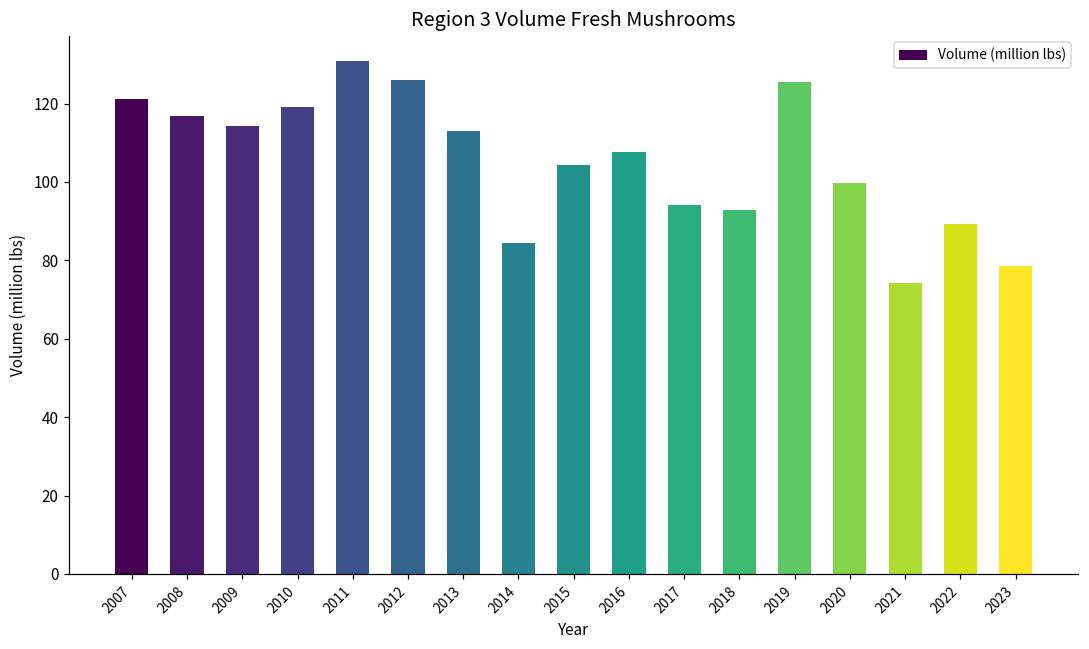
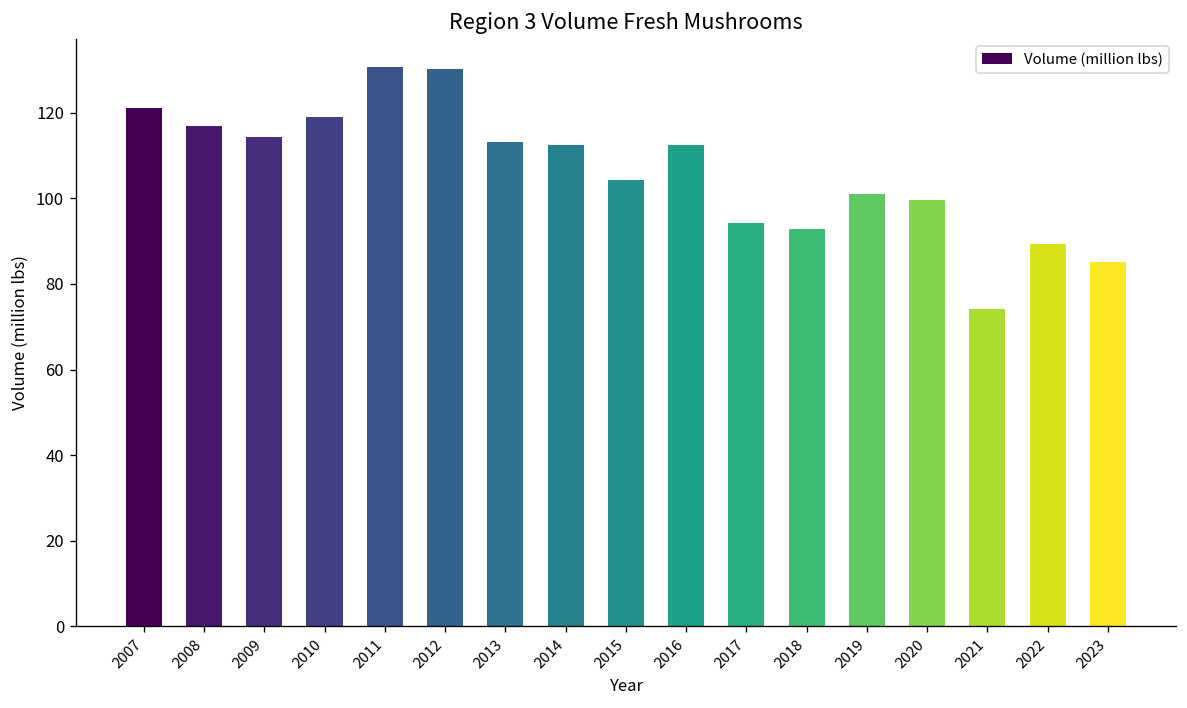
  {
    "2007": 121,
    "2008": 117,
    "2009": 114,
    "2010": 119,
    "2011": 131,
-   "2012": 126,
+   "2012": 130,
    "2013": 113,
-   "2014": 84,
+   "2014": 112,
    "2015": 104,
-   "2016": 108,
+   "2016": 113,
    "2017": 94,
    "2018": 93,
-   "2019": 125,
+   "2019": 101,
    "2020": 100,
    "2021": 74,
    "2022": 89,
-   "2023": 79
+   "2023": 85
  }
